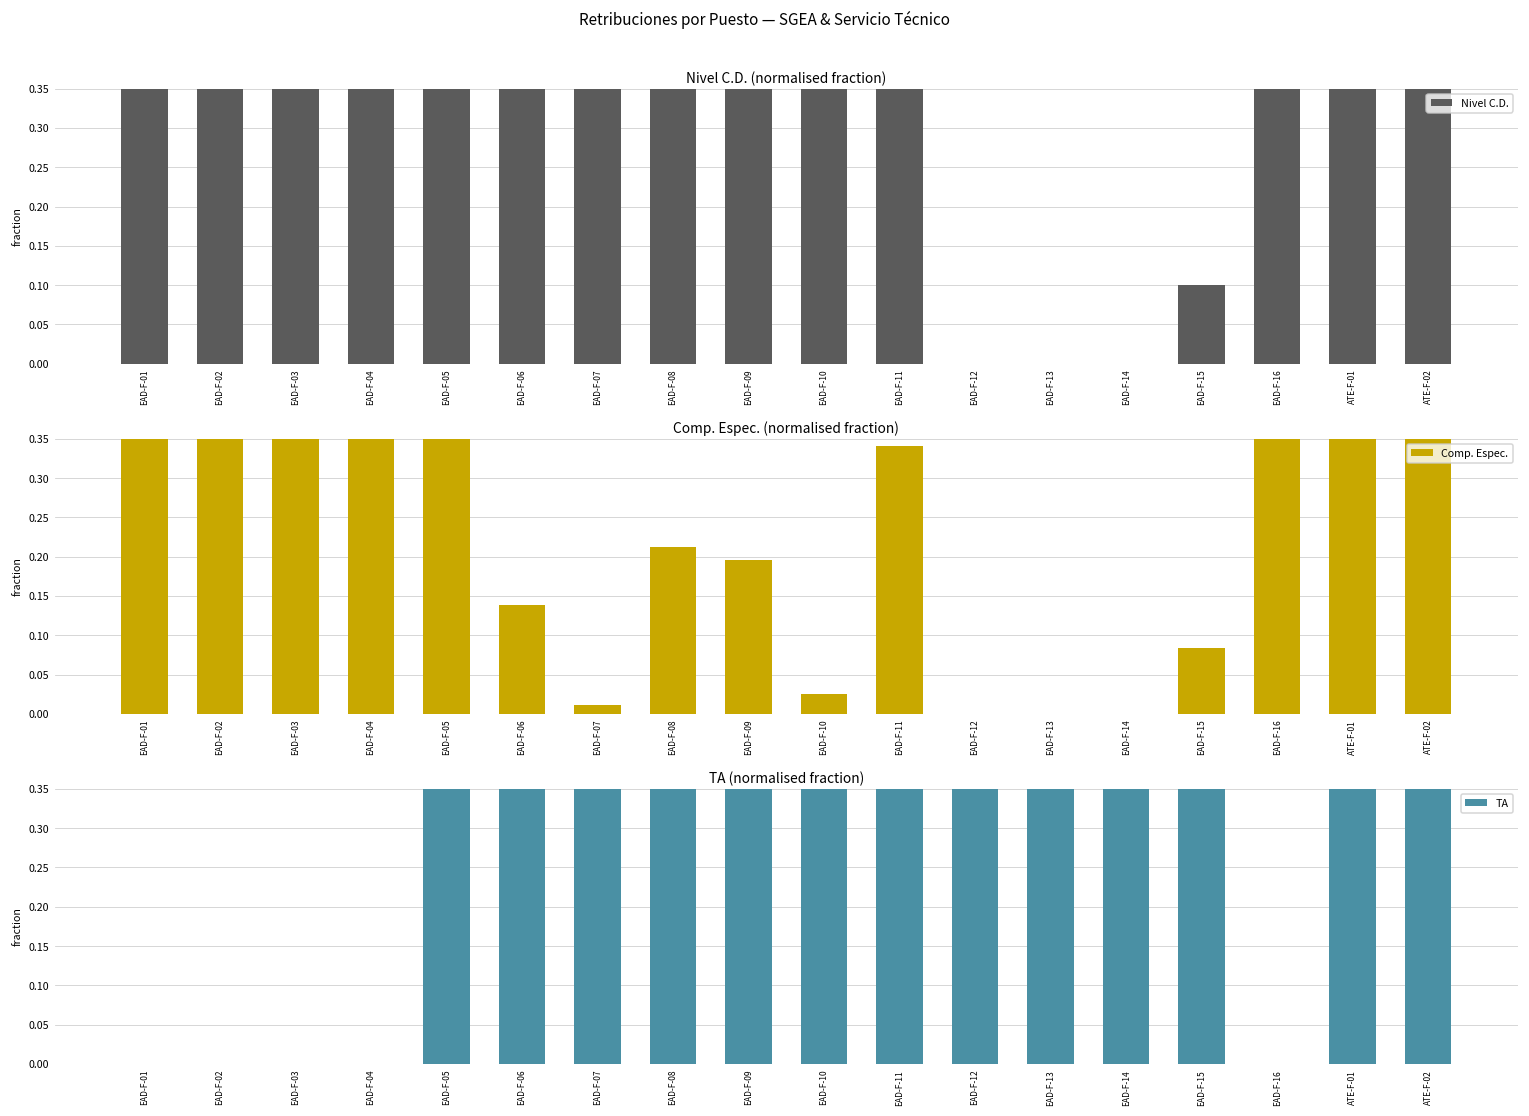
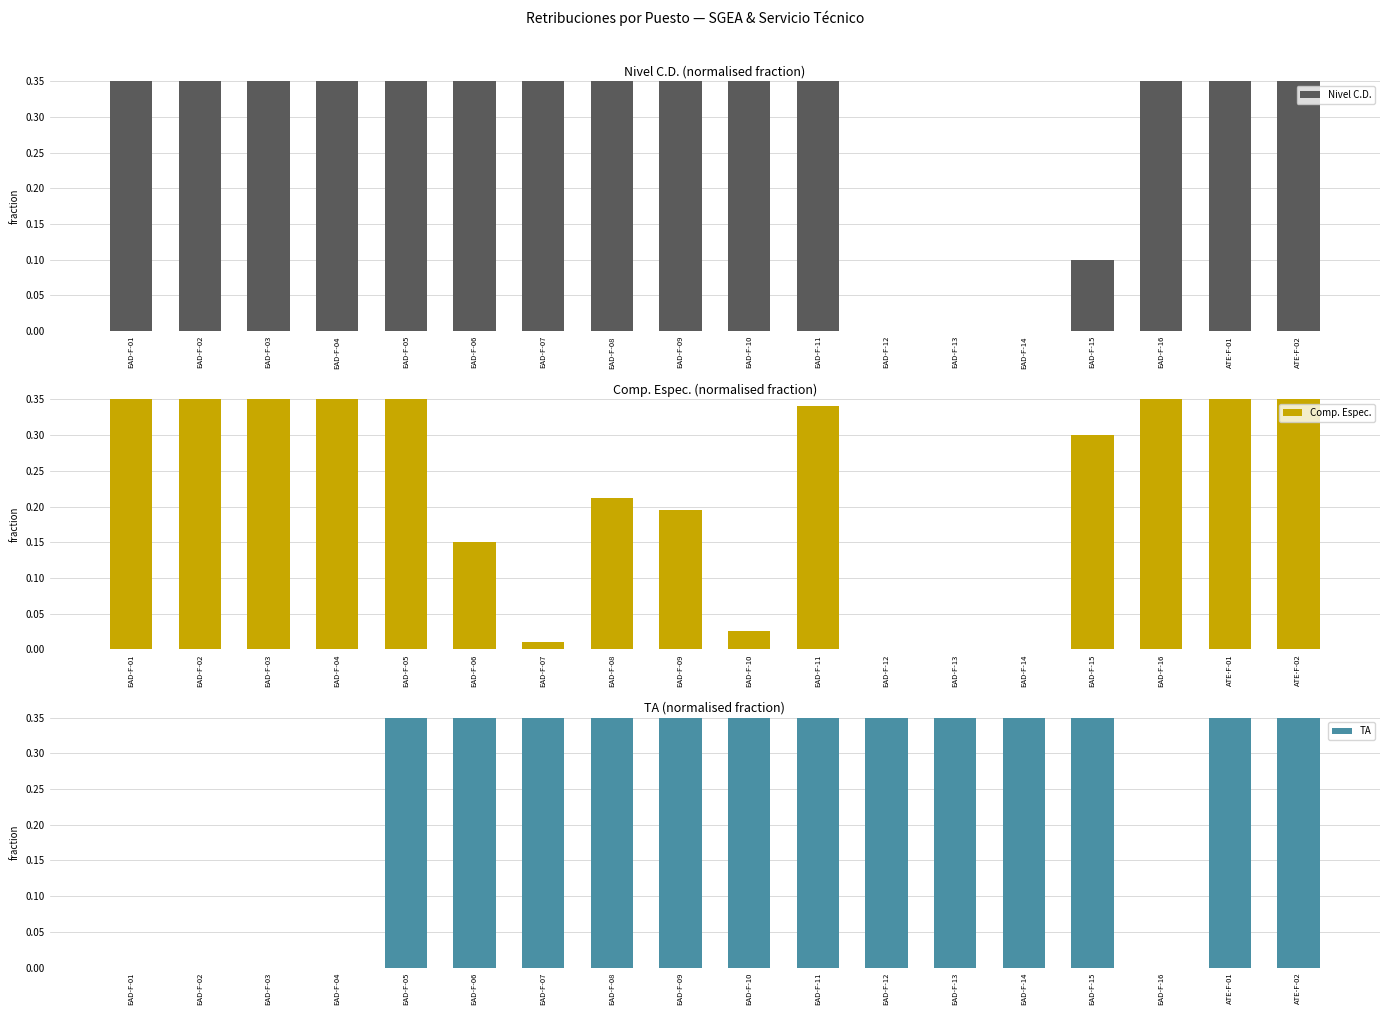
  {
    "Nivel C.D. (normalised fraction)": {
      "EAD-F-12": 0.00,
      "EAD-F-13": 0.00,
      "EAD-F-14": 0.00,
      "EAD-F-15": 0.10
    },
    "Comp. Espec. (normalised fraction)": {
-     "EAD-F-06": 0.14,
+     "EAD-F-06": 0.15,
      "EAD-F-07": 0.01,
      "EAD-F-08": 0.21,
      "EAD-F-09": 0.20,
      "EAD-F-10": 0.03,
      "EAD-F-11": 0.34,
      "EAD-F-12": 0.00,
      "EAD-F-13": 0.00,
      "EAD-F-14": 0.00,
-     "EAD-F-15": 0.08
+     "EAD-F-15": 0.30
    },
    "TA (normalised fraction)": {
      "EAD-F-01": 0.00,
      "EAD-F-02": 0.00,
      "EAD-F-03": 0.00,
      "EAD-F-04": 0.00,
      "EAD-F-16": 0.00
    }
  }
